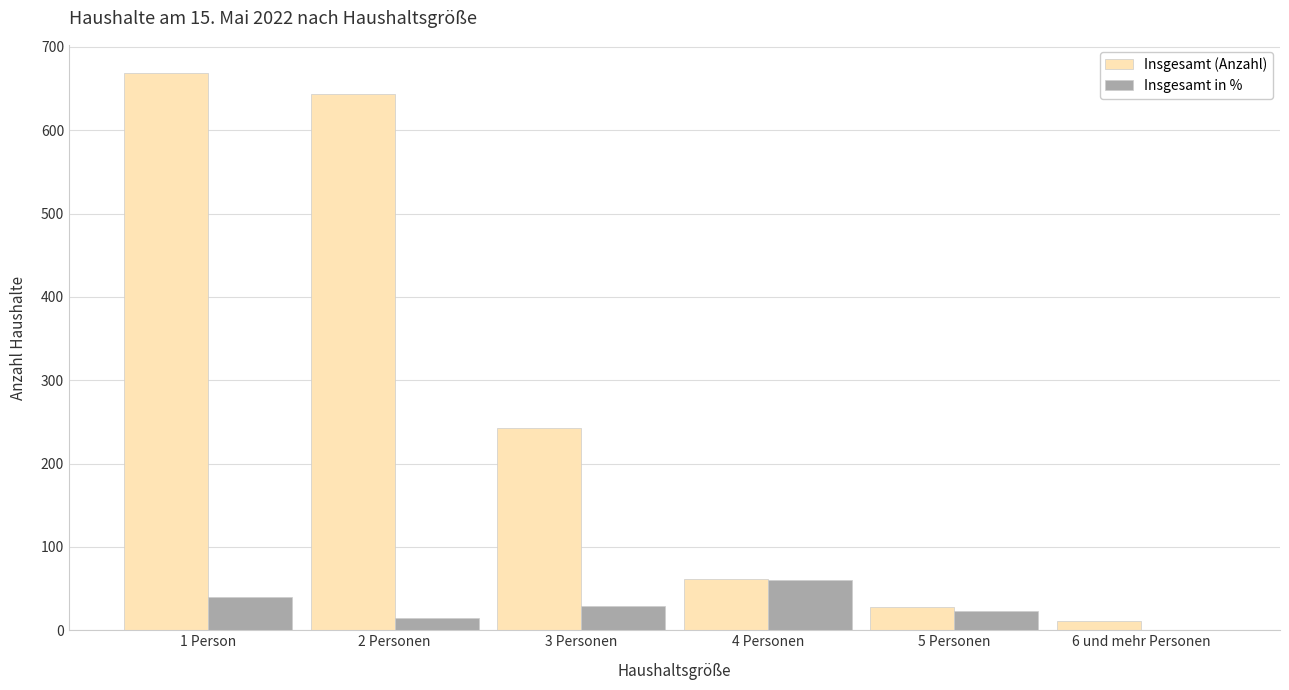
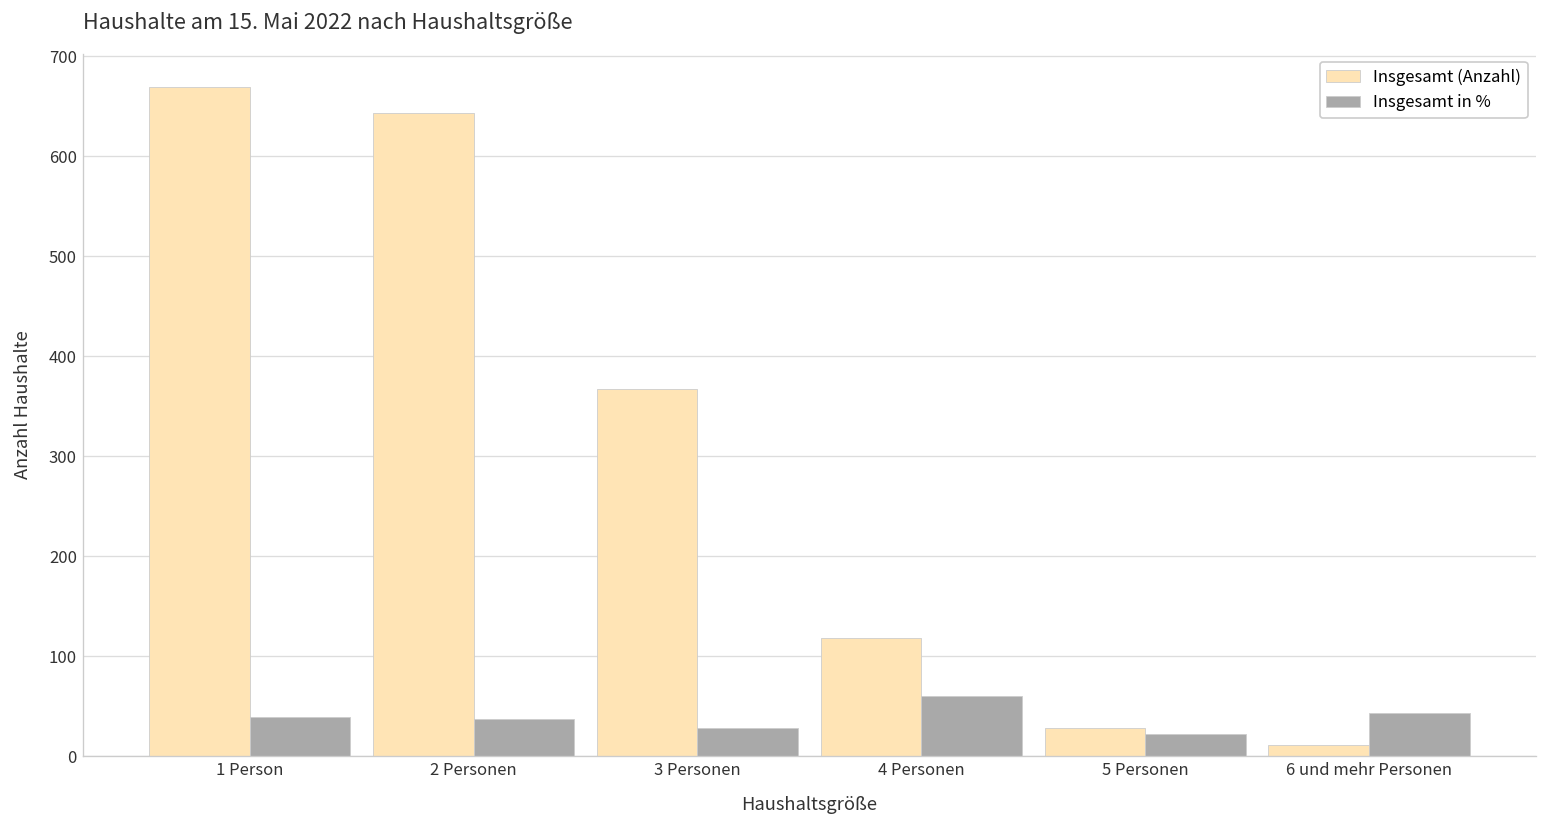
  {
    "Insgesamt (Anzahl)": {
      "1 Person": 670,
      "2 Personen": 640,
-     "3 Personen": 240,
-     "4 Personen": 60,
+     "3 Personen": 370,
+     "4 Personen": 120,
      "5 Personen": 30,
      "6 und mehr Personen": 10
    },
    "Insgesamt in %": {
      "1 Person": 40,
-     "2 Personen": 20,
+     "2 Personen": 40,
      "3 Personen": 30,
      "4 Personen": 60,
      "5 Personen": 20,
-     "6 und mehr Personen": 0
+     "6 und mehr Personen": 40
    }
  }
